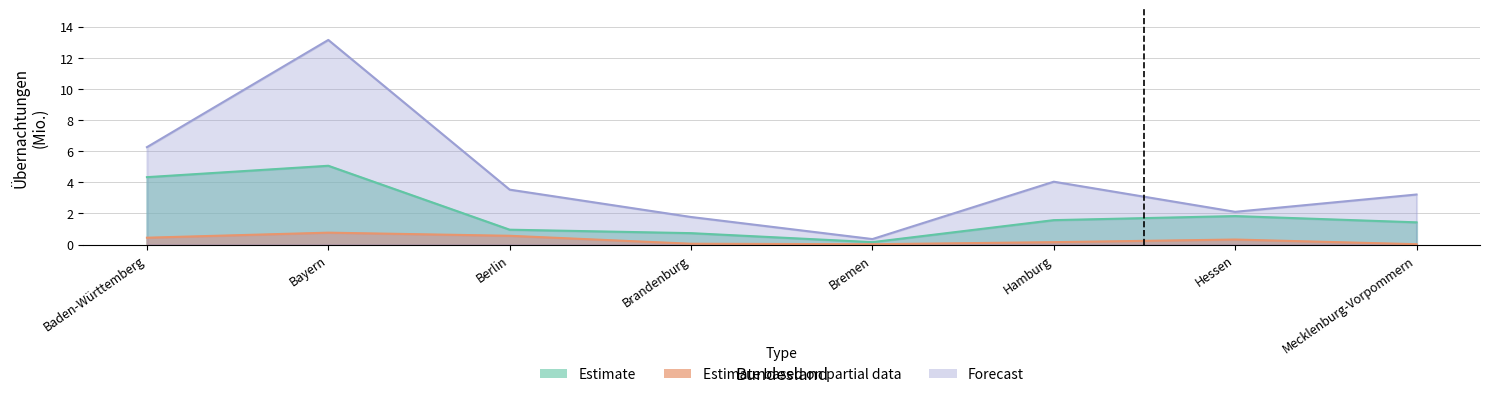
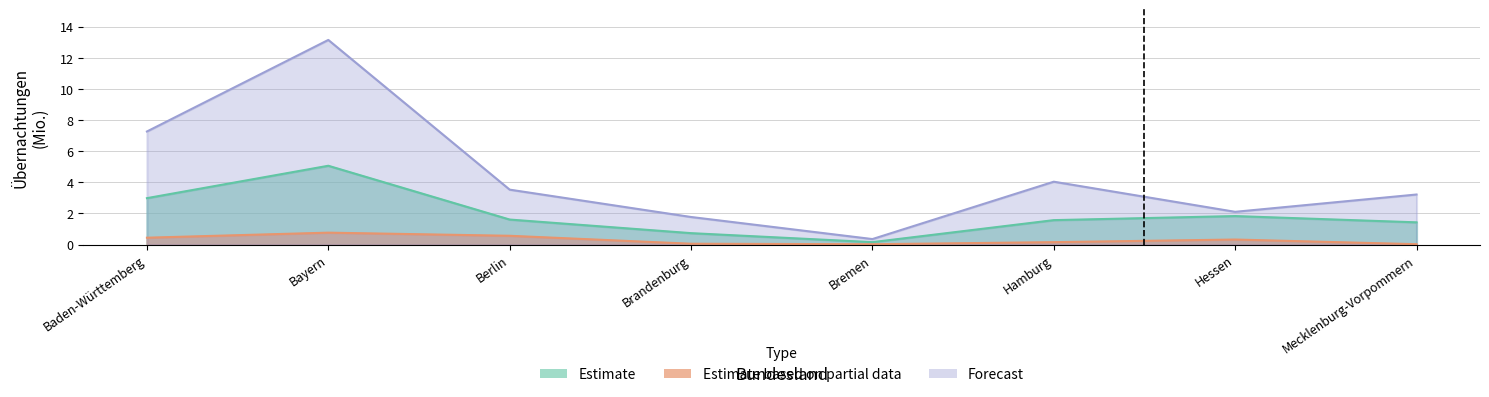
  {
    "Estimate": {
-     "Baden-Württemberg": 4.3,
+     "Baden-Württemberg": 3.0,
      "Bayern": 5.1,
-     "Berlin": 1.0,
+     "Berlin": 1.6,
      "Brandenburg": 0.7,
      "Hamburg": 1.6,
      "Hessen": 1.8,
      "Mecklenburg-Vorpommern": 1.4
    },
    "Estimate based on partial data": {
      "Baden-Württemberg": 0.4,
      "Bayern": 0.8,
      "Berlin": 0.6,
      "Brandenburg": 0.1,
      "Hamburg": 0.2,
      "Hessen": 0.3,
      "Mecklenburg-Vorpommern": 0.0
    },
    "Forecast": {
-     "Baden-Württemberg": 6.3,
+     "Baden-Württemberg": 7.3,
      "Bayern": 13.1,
      "Berlin": 3.5,
      "Brandenburg": 1.8,
      "Bremen": 0.4,
      "Hamburg": 4.0,
      "Hessen": 2.1,
      "Mecklenburg-Vorpommern": 3.2
    }
  }
